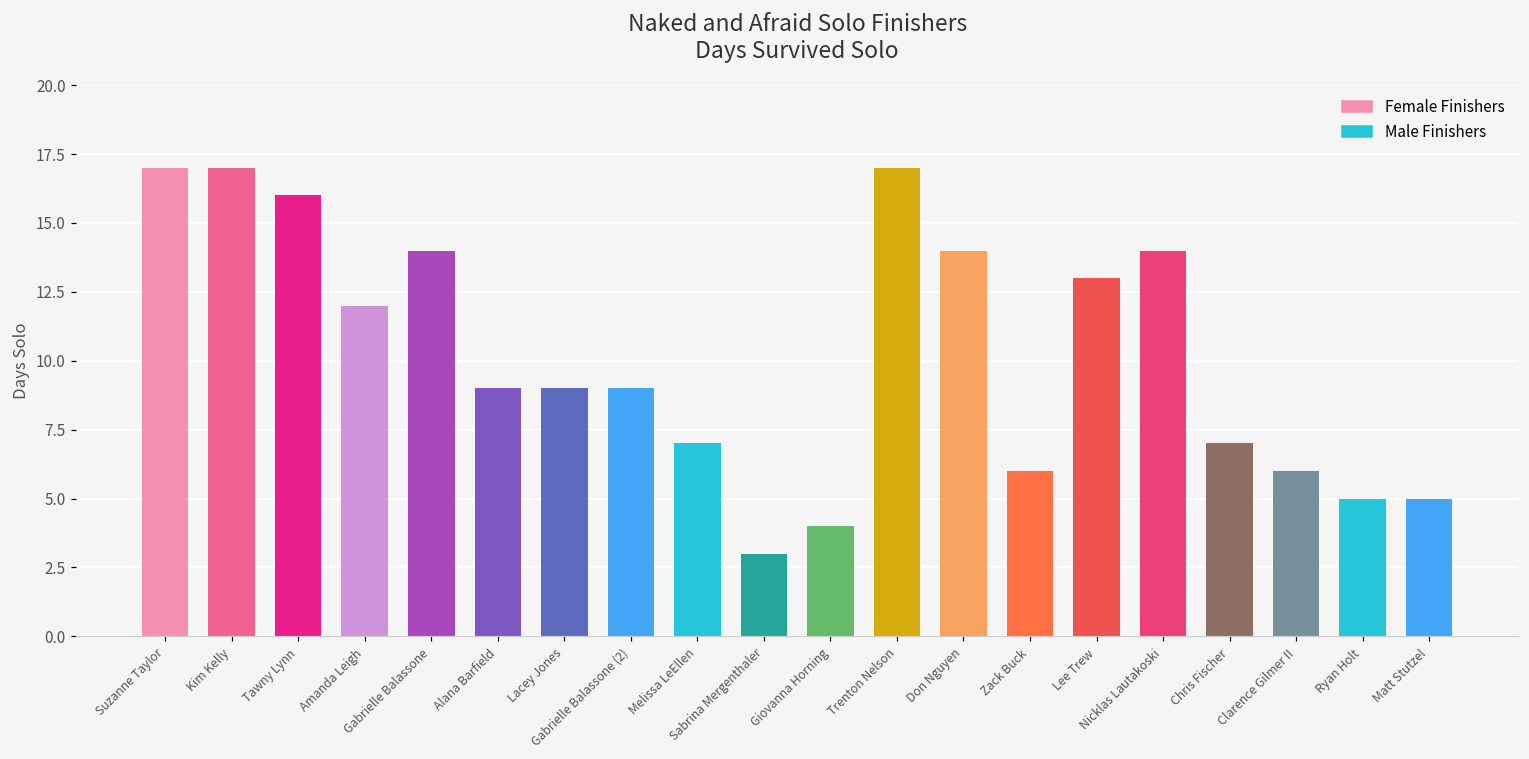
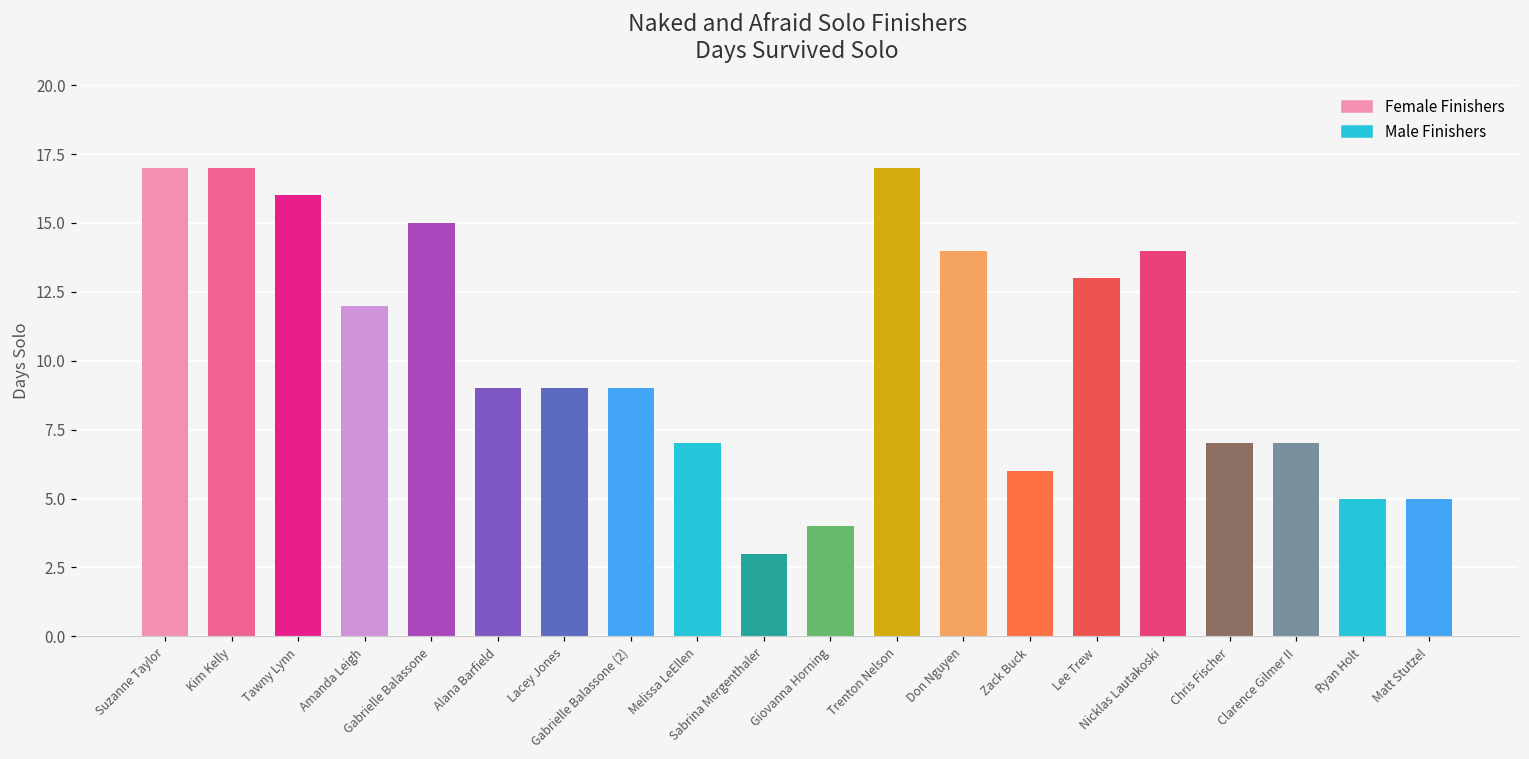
  {
    "Suzanne Taylor": 17,
    "Kim Kelly": 17,
    "Tawny Lynn": 16,
    "Amanda Leigh": 12,
-   "Gabrielle Balassone": 14,
+   "Gabrielle Balassone": 15,
    "Alana Barfield": 9,
    "Lacey Jones": 9,
    "Gabrielle Balassone (2)": 9,
    "Melissa LeEllen": 7,
    "Sabrina Mergenthaler": 3,
    "Giovanna Horning": 4,
    "Trenton Nelson": 17,
    "Don Nguyen": 14,
    "Zack Buck": 6,
    "Lee Trew": 13,
    "Nicklas Lautakoski": 14,
    "Chris Fischer": 7,
-   "Clarence Gilmer II": 6,
+   "Clarence Gilmer II": 7,
    "Ryan Holt": 5,
    "Matt Stutzel": 5
  }
